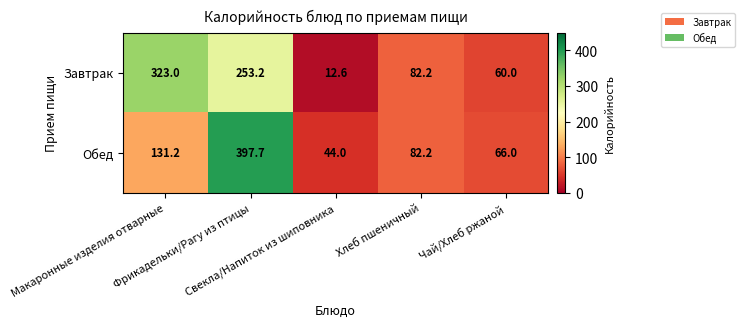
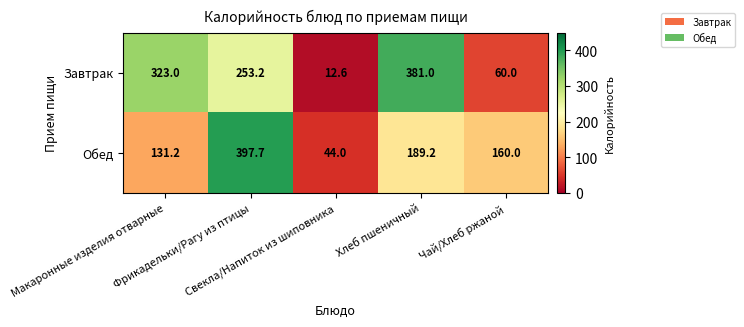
  {
    "Завтрак": {
      "Макаронные изделия отварные": 323.0,
      "Фрикадельки/Рагу из птицы": 253.2,
      "Свекла/Напиток из шиповника": 12.6,
-     "Хлеб пшеничный": 82.2,
+     "Хлеб пшеничный": 381.0,
      "Чай/Хлеб ржаной": 60.0
    },
    "Обед": {
      "Макаронные изделия отварные": 131.2,
      "Фрикадельки/Рагу из птицы": 397.7,
      "Свекла/Напиток из шиповника": 44.0,
-     "Хлеб пшеничный": 82.2,
-     "Чай/Хлеб ржаной": 66.0
+     "Хлеб пшеничный": 189.2,
+     "Чай/Хлеб ржаной": 160.0
    }
  }
